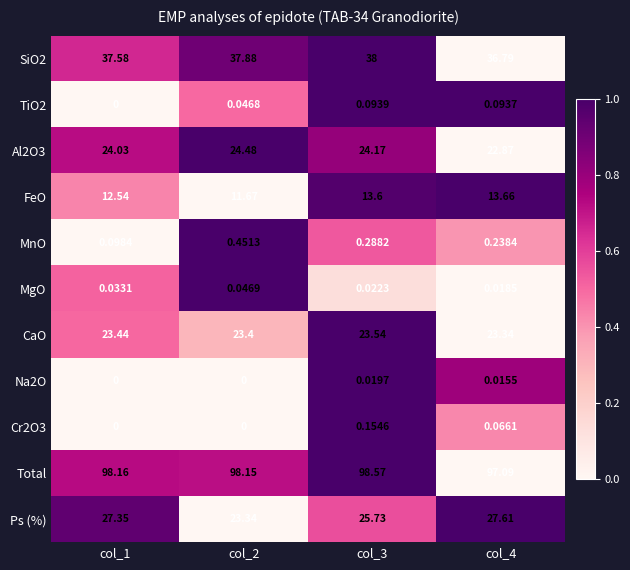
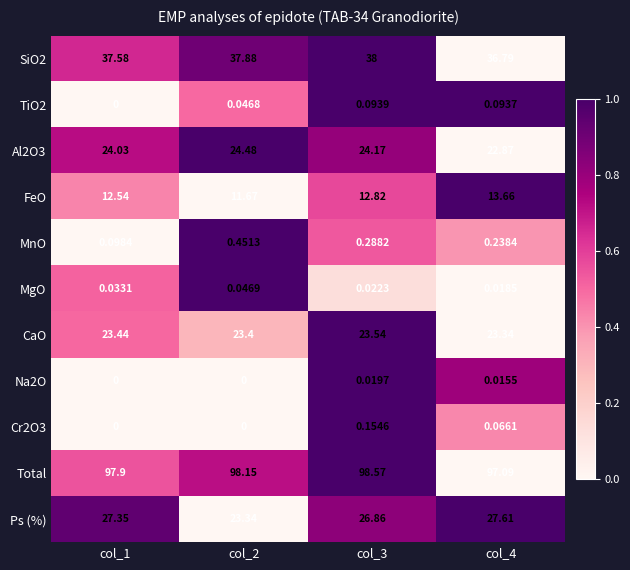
  {
    "SiO2": {
      "col_1": 37.58,
      "col_2": 37.88,
      "col_3": 38
    },
    "TiO2": {
      "col_2": 0.0468,
      "col_3": 0.0939,
      "col_4": 0.0937
    },
    "Al2O3": {
      "col_1": 24.03,
      "col_2": 24.48,
      "col_3": 24.17
    },
    "FeO": {
      "col_1": 12.54,
-     "col_3": 13.6,
+     "col_3": 12.82,
      "col_4": 13.66
    },
    "MnO": {
      "col_2": 0.4513,
      "col_3": 0.2882,
      "col_4": 0.2384
    },
    "MgO": {
      "col_1": 0.0331,
      "col_2": 0.0469
    },
    "CaO": {
      "col_1": 23.44,
      "col_2": 23.4,
      "col_3": 23.54
    },
    "Na2O": {
      "col_3": 0.0197,
      "col_4": 0.0155
    },
    "Cr2O3": {
      "col_3": 0.1546,
      "col_4": 0.0661
    },
    "Total": {
-     "col_1": 98.16,
+     "col_1": 97.9,
      "col_2": 98.15,
      "col_3": 98.57
    },
    "Ps (%)": {
      "col_1": 27.35,
-     "col_3": 25.73,
+     "col_3": 26.86,
      "col_4": 27.61
    }
  }
